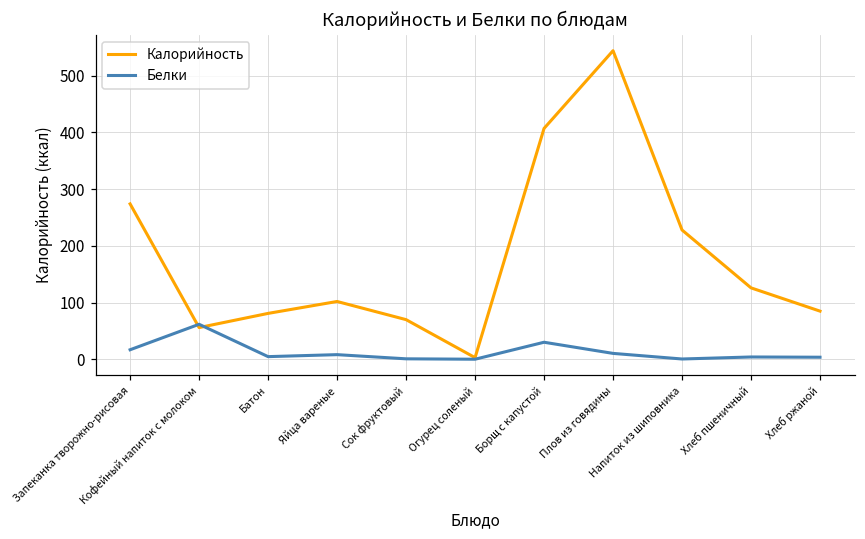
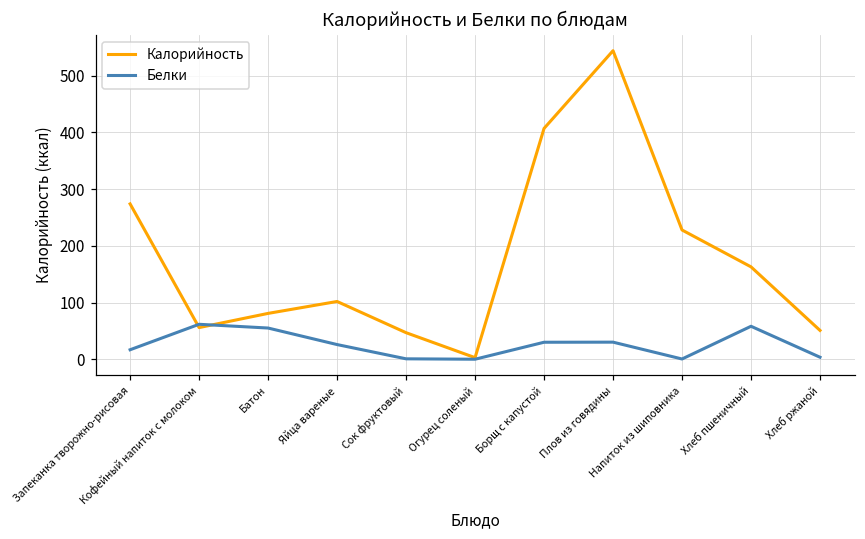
  {
    "Калорийность": {
      "Запеканка творожно-рисовая": 270,
      "Кофейный напиток с молоком": 60,
      "Батон": 80,
      "Яйца вареные": 100,
-     "Сок фруктовый": 70,
+     "Сок фруктовый": 50,
      "Борщ с капустой": 410,
      "Плов из говядины": 540,
      "Напиток из шиповника": 230,
-     "Хлеб пшеничный": 130,
-     "Хлеб ржаной": 90
+     "Хлеб пшеничный": 160,
+     "Хлеб ржаной": 50
    },
    "Белки": {
      "Запеканка творожно-рисовая": 20,
      "Кофейный напиток с молоком": 60,
-     "Батон": 0,
-     "Яйца вареные": 10,
+     "Батон": 60,
+     "Яйца вареные": 30,
      "Сок фруктовый": 0,
      "Борщ с капустой": 30,
-     "Плов из говядины": 10,
+     "Плов из говядины": 30,
      "Напиток из шиповника": 0,
-     "Хлеб пшеничный": 0,
+     "Хлеб пшеничный": 60,
      "Хлеб ржаной": 0
    }
  }
